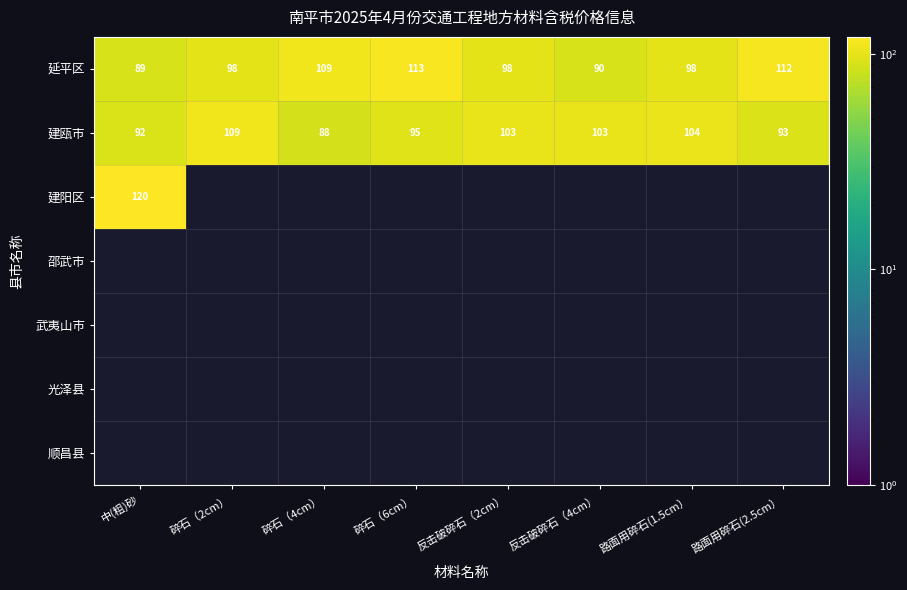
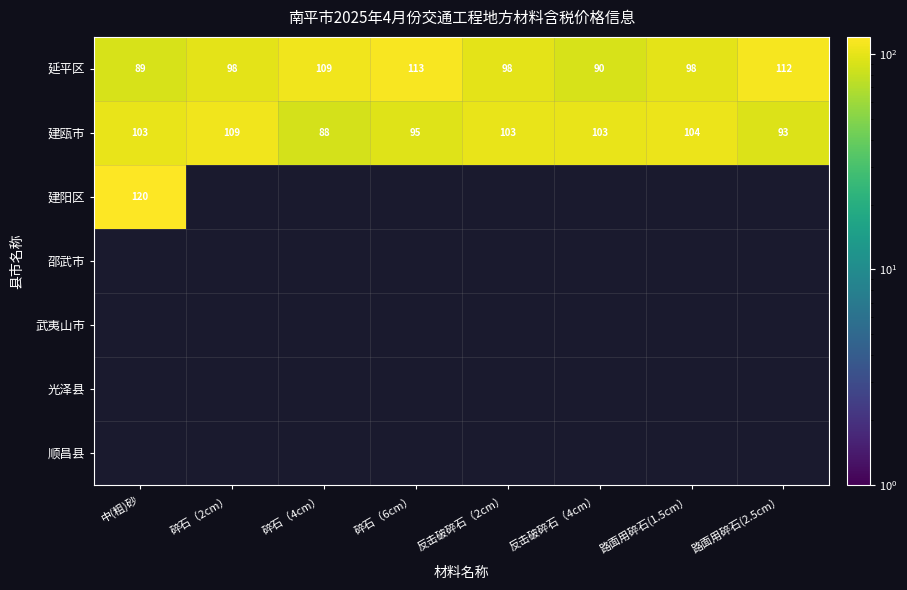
  {
    "延平区": {
      "中(粗)砂": 89,
      "碎石（2cm）": 98,
      "碎石（4cm）": 109,
      "碎石（6cm）": 113,
      "反击破碎石（2cm）": 98,
      "反击破碎石（4cm）": 90,
      "路面用碎石(1.5cm）": 98,
      "路面用碎石(2.5cm）": 112
    },
    "建瓯市": {
-     "中(粗)砂": 92,
+     "中(粗)砂": 103,
      "碎石（2cm）": 109,
      "碎石（4cm）": 88,
      "碎石（6cm）": 95,
      "反击破碎石（2cm）": 103,
      "反击破碎石（4cm）": 103,
      "路面用碎石(1.5cm）": 104,
      "路面用碎石(2.5cm）": 93
    },
    "建阳区": {
      "中(粗)砂": 120
    }
  }
